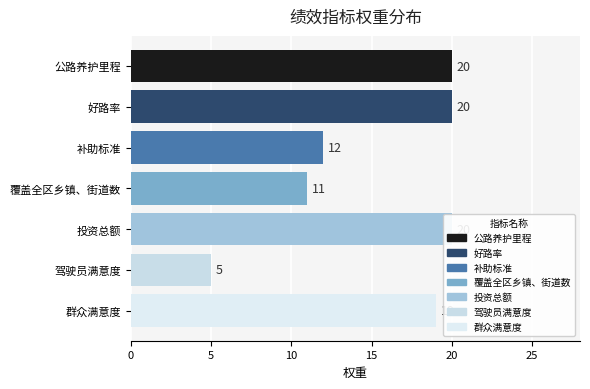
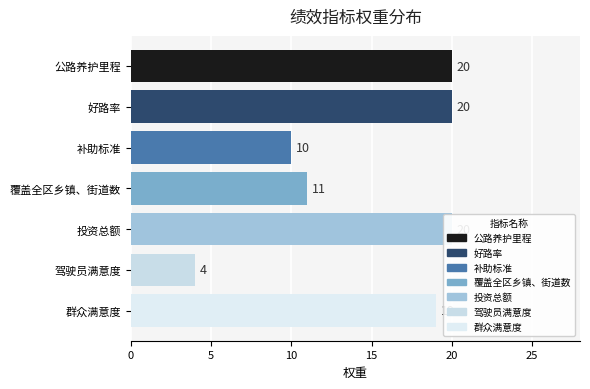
  {
    "公路养护里程": 20,
    "好路率": 20,
-   "补助标准": 12,
+   "补助标准": 10,
    "覆盖全区乡镇、街道数": 11,
-   "驾驶员满意度": 5
+   "驾驶员满意度": 4
  }
